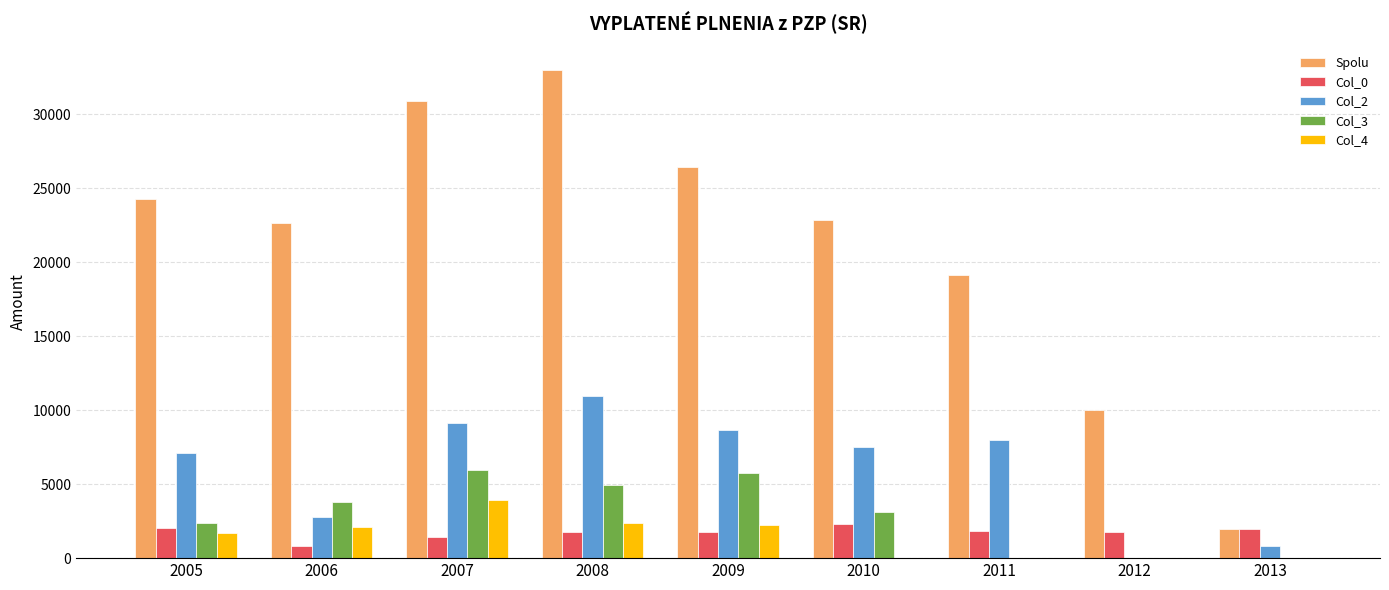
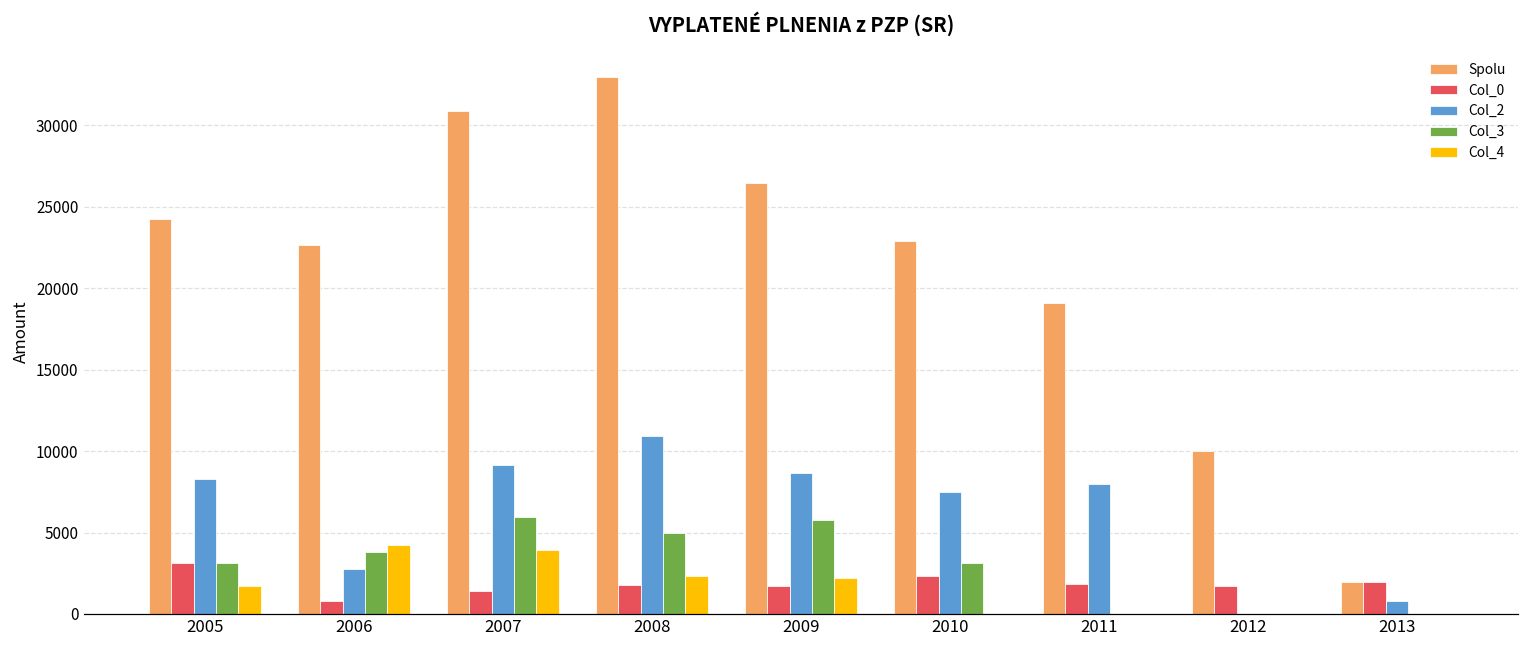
  {
    "Spolu": {
      "2005": 24200,
      "2006": 22700,
      "2007": 30900,
      "2008": 33000,
      "2009": 26400,
      "2010": 22900,
      "2011": 19100,
      "2012": 10000,
      "2013": 2000
    },
    "Col_0": {
-     "2005": 2100,
+     "2005": 3200,
      "2006": 800,
      "2007": 1400,
      "2008": 1800,
      "2009": 1700,
      "2010": 2300,
      "2011": 1800,
      "2012": 1700,
      "2013": 2000
    },
    "Col_2": {
-     "2005": 7100,
+     "2005": 8300,
      "2006": 2800,
      "2007": 9100,
      "2008": 11000,
      "2009": 8700,
      "2010": 7500,
      "2011": 8000,
      "2012": 0,
      "2013": 800
    },
    "Col_3": {
-     "2005": 2400,
+     "2005": 3100,
      "2006": 3800,
      "2007": 5900,
      "2008": 5000,
      "2009": 5700,
      "2010": 3100,
      "2011": 0,
      "2012": 0,
      "2013": 0
    },
    "Col_4": {
      "2005": 1700,
-     "2006": 2100,
+     "2006": 4200,
      "2007": 3900,
      "2008": 2400,
      "2009": 2200,
      "2010": 0,
      "2011": 0,
      "2012": 0,
      "2013": 0
    }
  }
